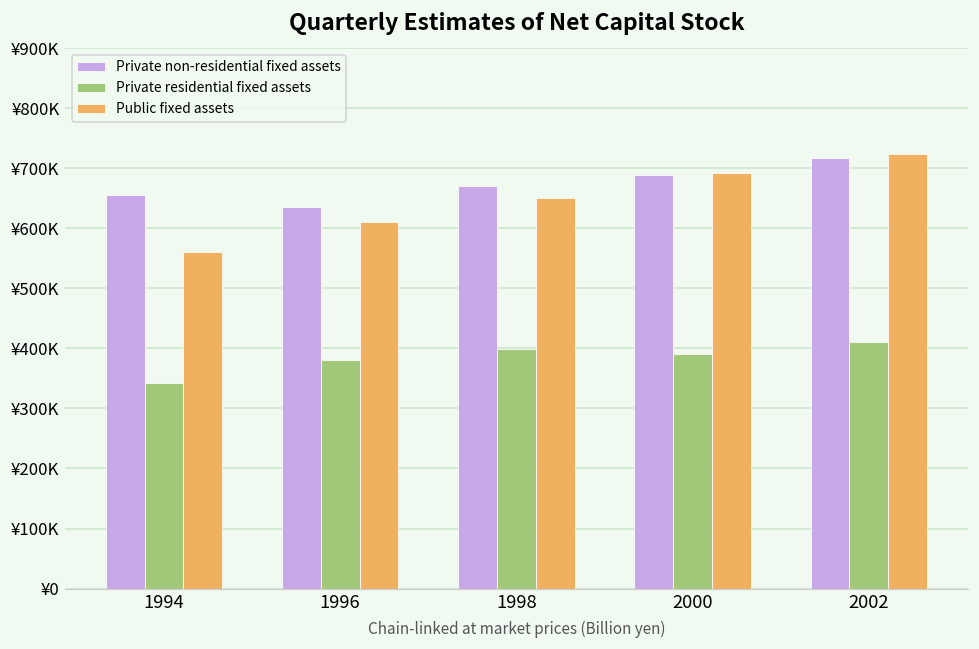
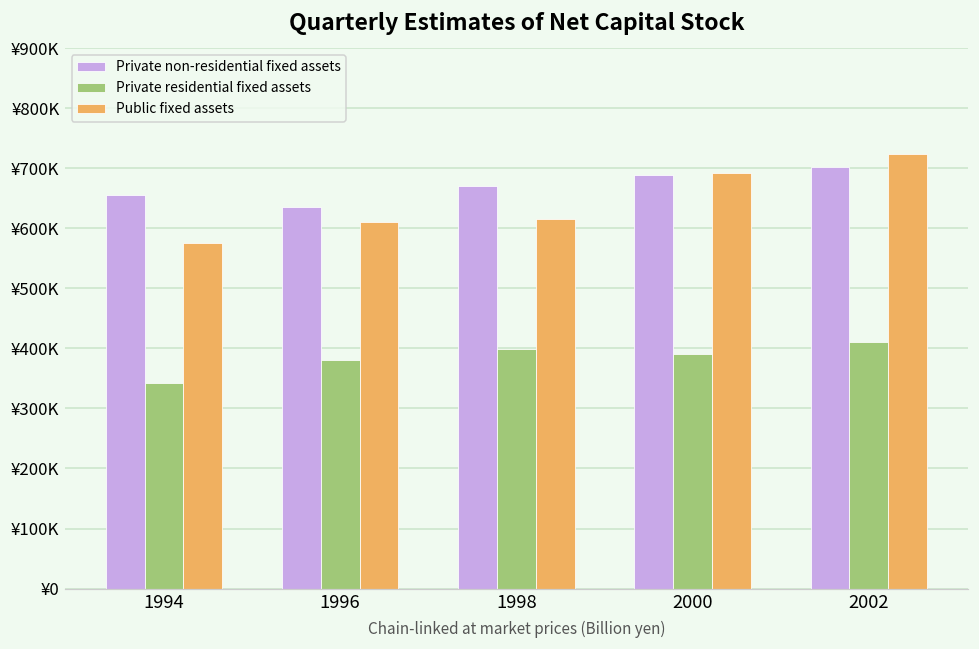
  {
    "Private non-residential fixed assets": {
      "1994": "¥660000",
      "1996": "¥640000",
      "1998": "¥670000",
      "2000": "¥690000",
-     "2002": "¥720000"
+     "2002": "¥700000"
    },
    "Private residential fixed assets": {
      "1994": "¥340000",
      "1996": "¥380000",
      "1998": "¥400000",
      "2000": "¥390000",
      "2002": "¥410000"
    },
    "Public fixed assets": {
-     "1994": "¥560000",
+     "1994": "¥580000",
      "1996": "¥610000",
-     "1998": "¥650000",
+     "1998": "¥620000",
      "2000": "¥690000",
      "2002": "¥720000"
    }
  }
